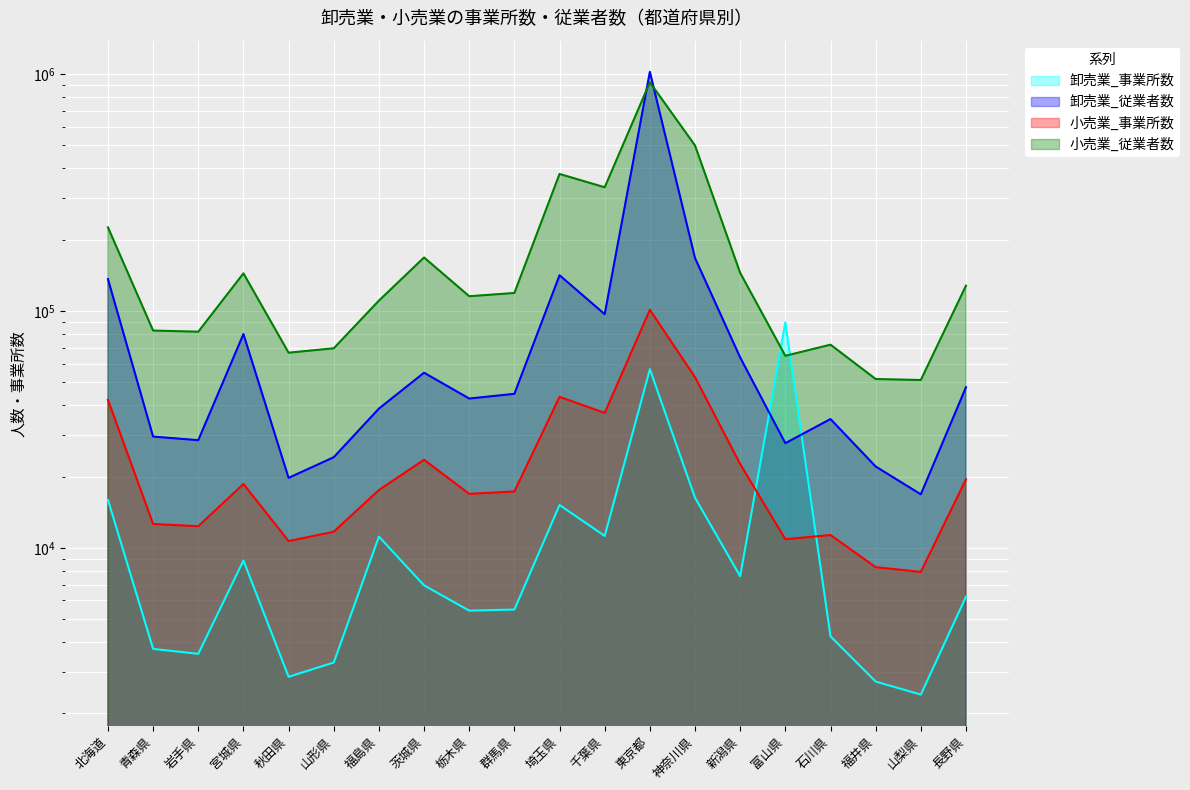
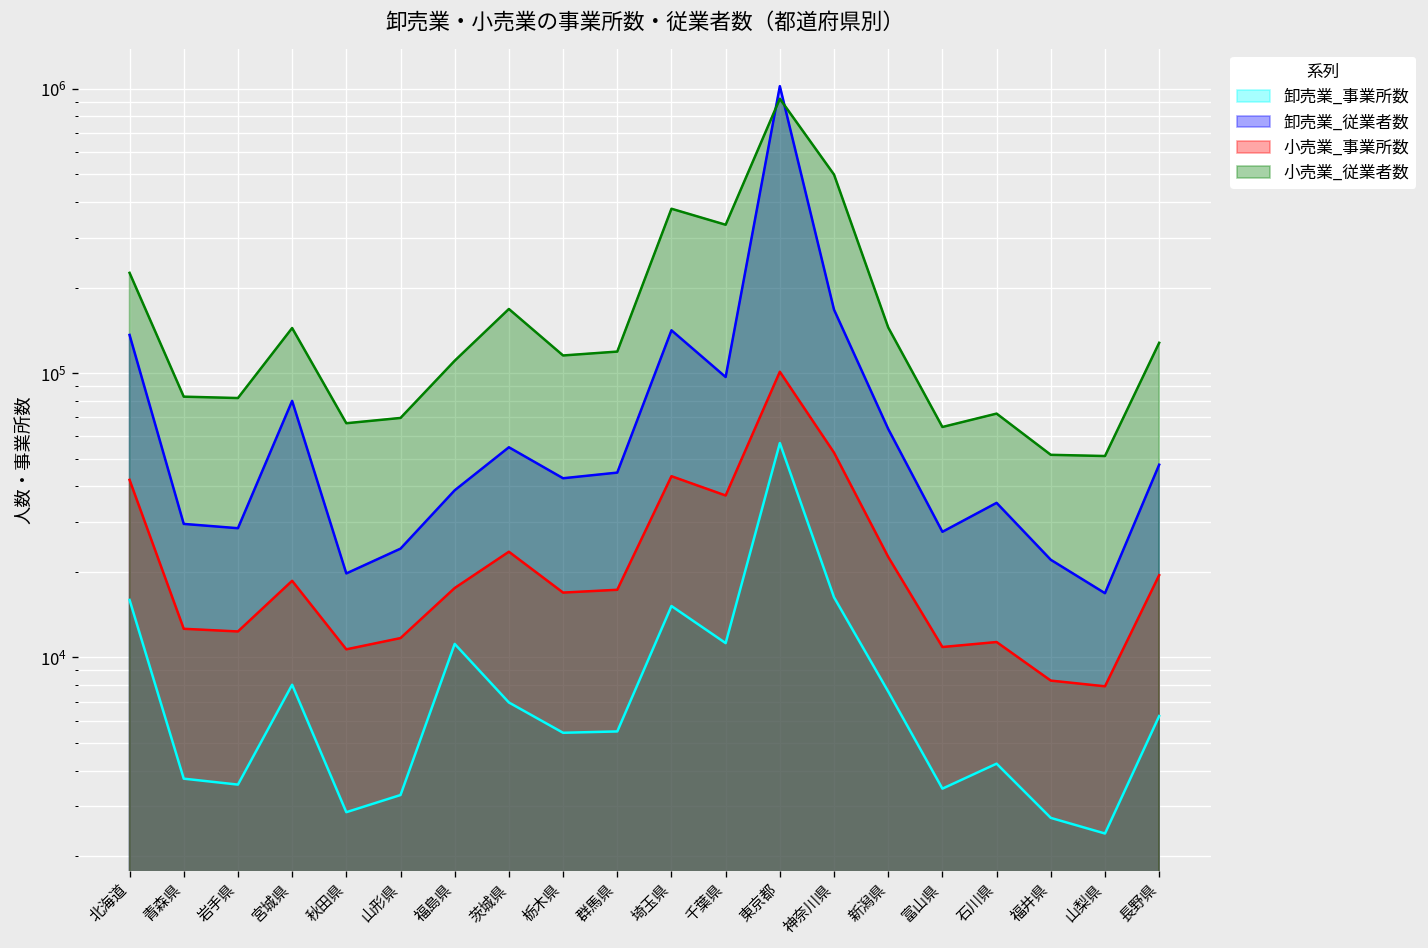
  {
    "卸売業_事業所数": {
      "北海道": 16000,
      "青森県": 3700,
      "岩手県": 3600,
-     "宮城県": 8800,
+     "宮城県": 8000,
      "秋田県": 2900,
      "山形県": 3300,
      "福島県": 11000,
      "茨城県": 6900,
      "栃木県": 5400,
      "群馬県": 5500,
      "埼玉県": 15000,
      "千葉県": 11000,
      "東京都": 57000,
      "神奈川県": 16000,
      "新潟県": 7600,
-     "富山県": 90000,
+     "富山県": 3500,
      "石川県": 4200,
      "福井県": 2700,
      "山梨県": 2400,
      "長野県": 6200
    },
    "卸売業_従業者数": {
      "北海道": 140000,
      "青森県": 30000,
      "岩手県": 28000,
      "宮城県": 80000,
      "秋田県": 20000,
      "山形県": 24000,
      "福島県": 39000,
      "茨城県": 55000,
      "栃木県": 43000,
      "群馬県": 45000,
      "埼玉県": 140000,
      "千葉県": 97000,
      "東京都": 1020000,
      "神奈川県": 170000,
      "新潟県": 64000,
      "富山県": 28000,
      "石川県": 35000,
      "福井県": 22000,
      "山梨県": 17000,
      "長野県": 48000
    },
    "小売業_事業所数": {
      "北海道": 42000,
      "青森県": 13000,
      "岩手県": 12000,
      "宮城県": 19000,
      "秋田県": 11000,
      "山形県": 12000,
      "福島県": 18000,
      "茨城県": 24000,
      "栃木県": 17000,
      "群馬県": 17000,
      "埼玉県": 43000,
      "千葉県": 37000,
      "東京都": 101000,
      "神奈川県": 53000,
      "新潟県": 23000,
      "富山県": 11000,
      "石川県": 11000,
      "福井県": 8300,
      "山梨県": 7900,
      "長野県": 19000
    },
    "小売業_従業者数": {
      "北海道": 230000,
      "青森県": 83000,
      "岩手県": 82000,
      "宮城県": 140000,
      "秋田県": 67000,
      "山形県": 70000,
      "福島県": 110000,
      "茨城県": 170000,
      "栃木県": 120000,
      "群馬県": 120000,
      "埼玉県": 380000,
      "千葉県": 330000,
      "東京都": 920000,
      "神奈川県": 500000,
      "新潟県": 140000,
      "富山県": 65000,
      "石川県": 72000,
      "福井県": 52000,
      "山梨県": 51000,
      "長野県": 130000
    }
  }
